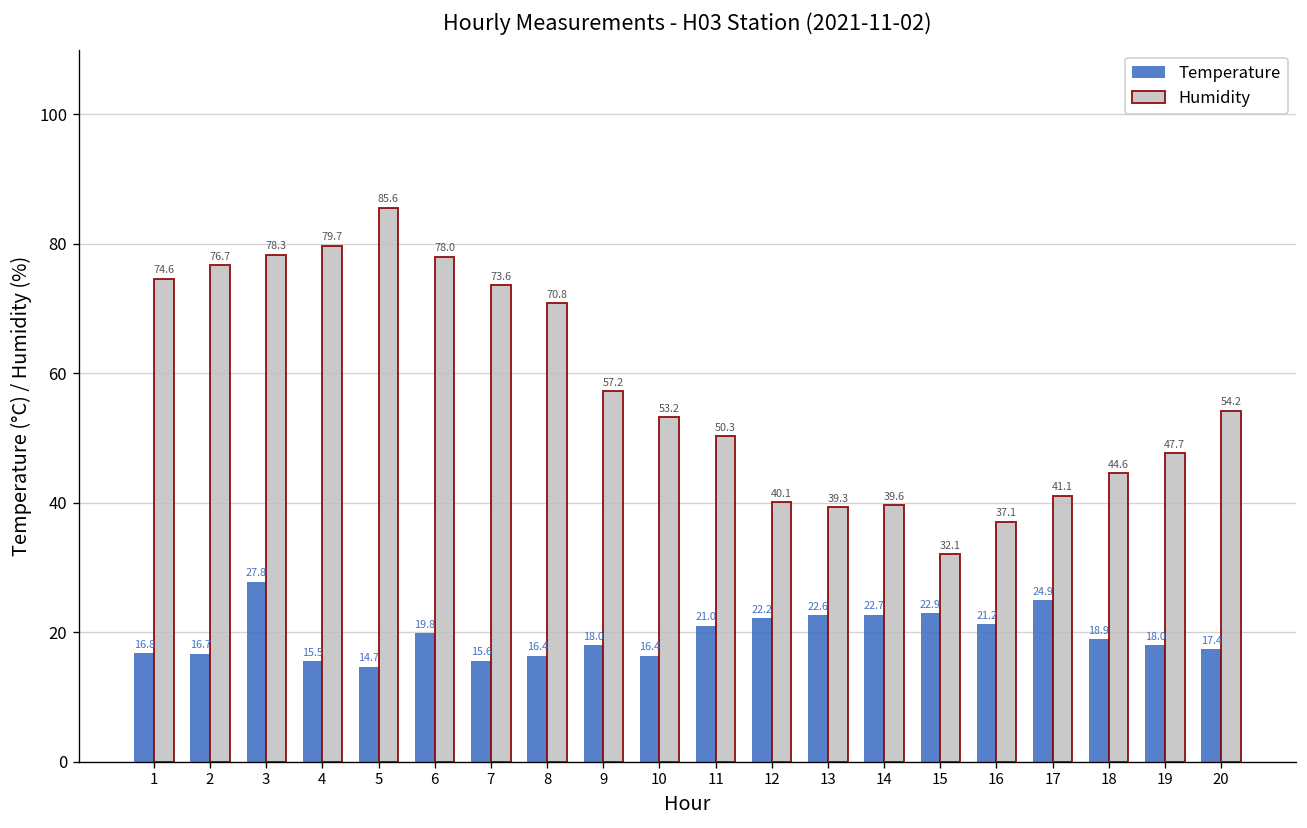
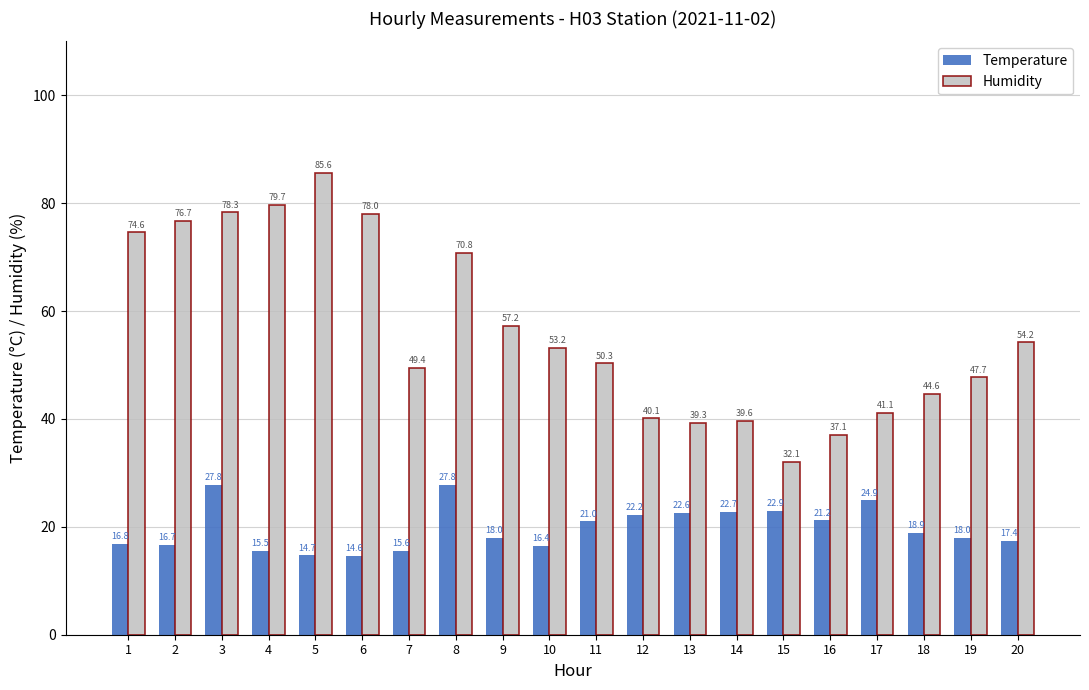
  {
    "Temperature": {
      "1": 16.8,
      "2": 16.7,
      "3": 27.8,
      "4": 15.5,
      "5": 14.7,
-     "6": 19.8,
+     "6": 14.6,
      "7": 15.6,
-     "8": 16.4,
+     "8": 27.8,
      "9": 18.0,
      "10": 16.4,
      "11": 21.0,
      "12": 22.2,
      "13": 22.6,
      "14": 22.7,
      "15": 22.9,
      "16": 21.2,
      "17": 24.9,
      "18": 18.9,
      "19": 18.0,
      "20": 17.4
    },
    "Humidity": {
      "1": 74.6,
      "2": 76.7,
      "3": 78.3,
      "4": 79.7,
      "5": 85.6,
      "6": 78.0,
-     "7": 73.6,
+     "7": 49.4,
      "8": 70.8,
      "9": 57.2,
      "10": 53.2,
      "11": 50.3,
      "12": 40.1,
      "13": 39.3,
      "14": 39.6,
      "15": 32.1,
      "16": 37.1,
      "17": 41.1,
      "18": 44.6,
      "19": 47.7,
      "20": 54.2
    }
  }
